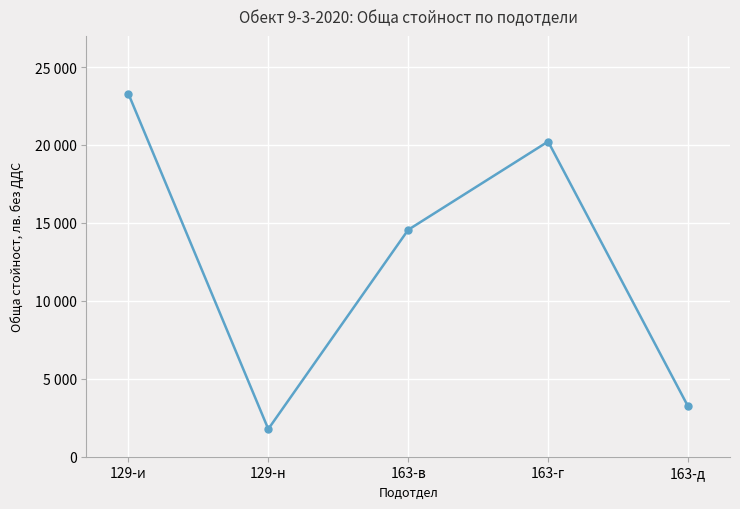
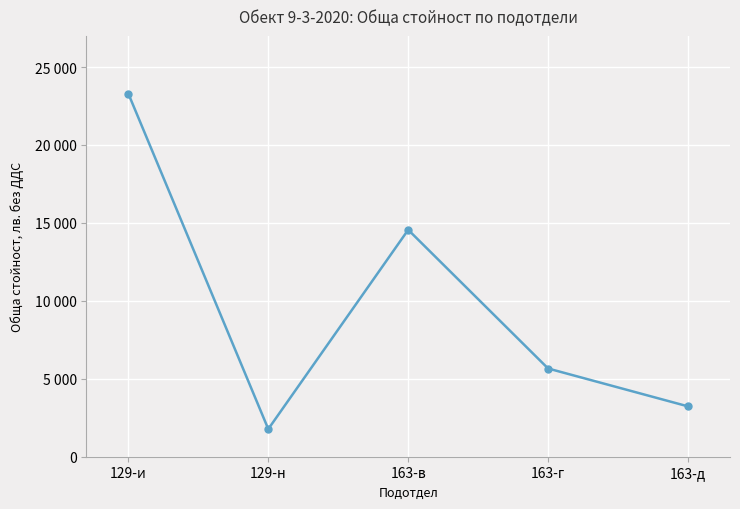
  {
    "129-и": 23300,
    "129-н": 1800,
    "163-в": 14600,
-   "163-г": 20200,
+   "163-г": 5700,
    "163-д": 3200
  }
